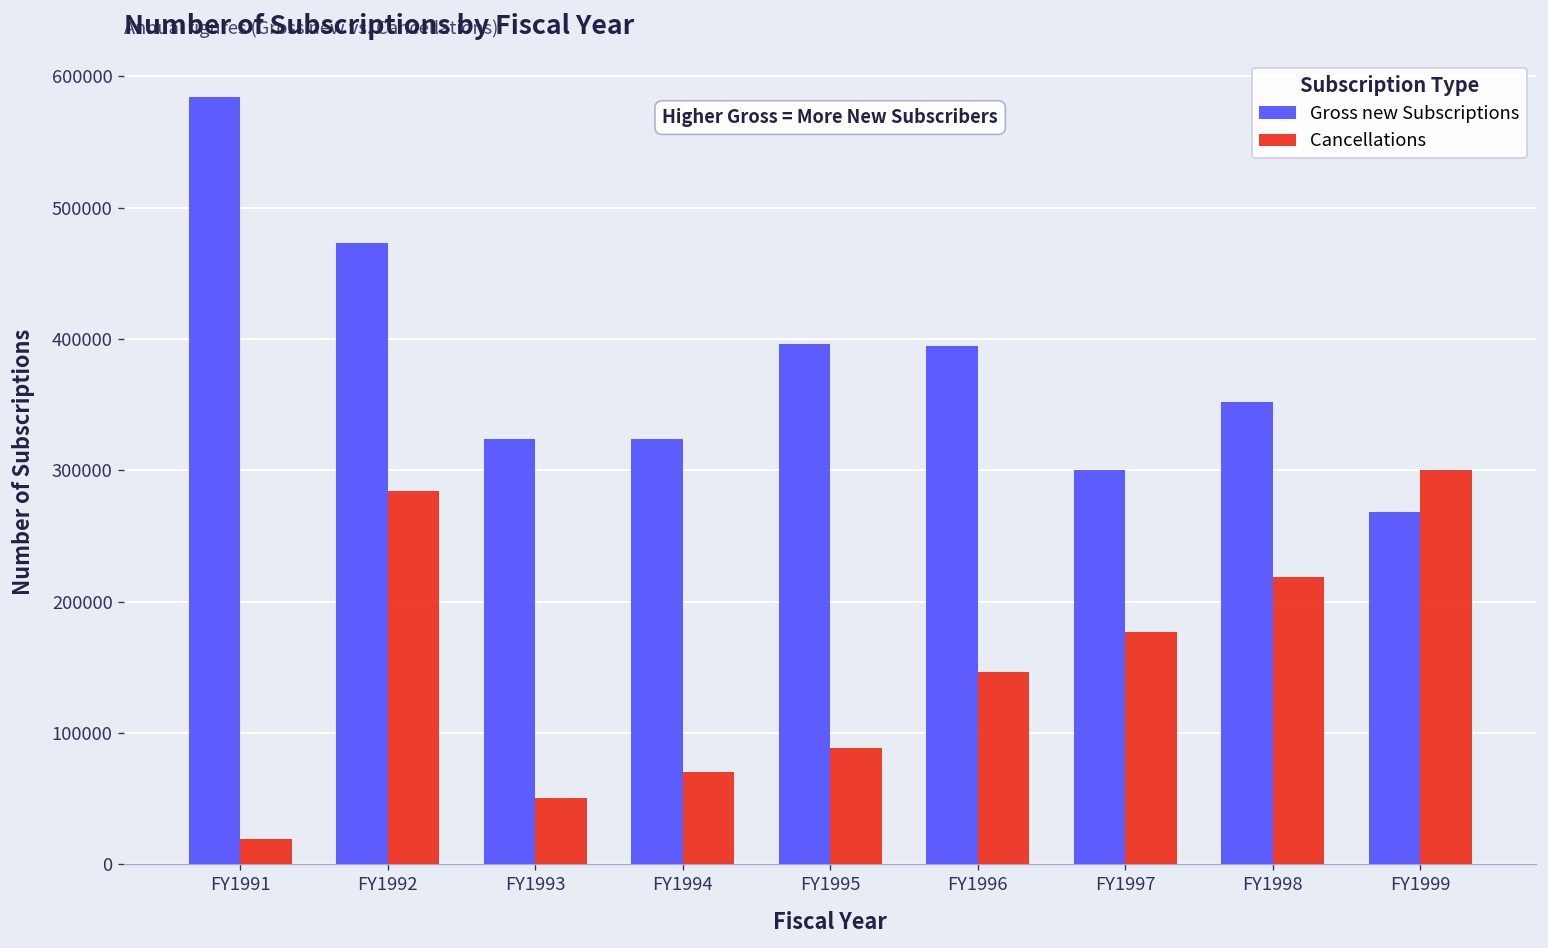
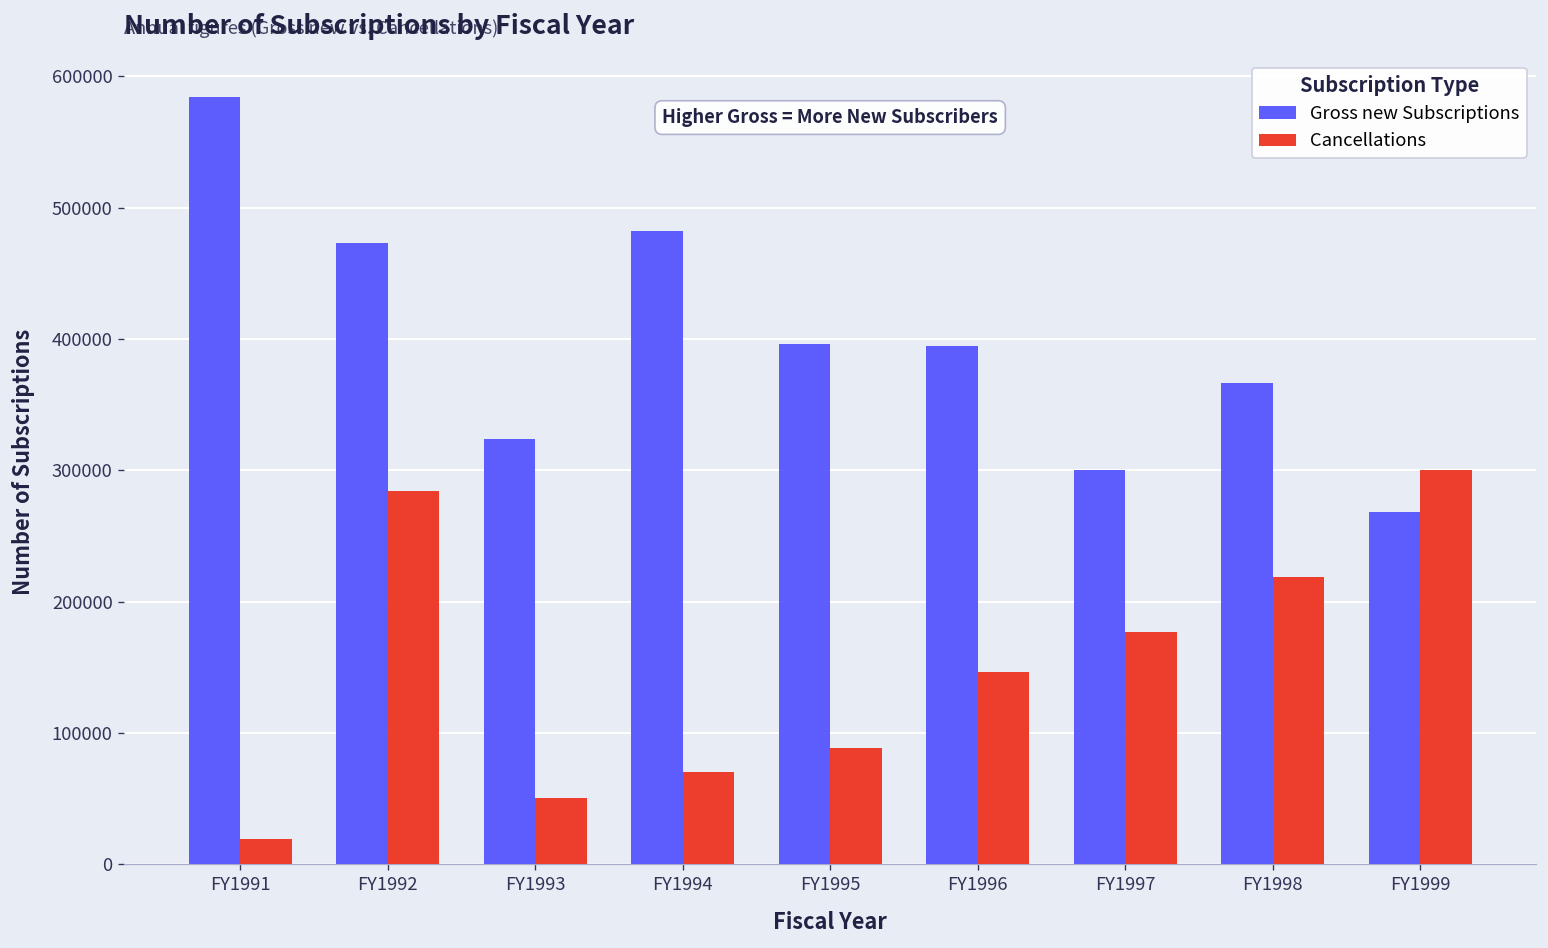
  {
    "Gross new Subscriptions": {
      "FY1991": 584000,
      "FY1992": 473000,
      "FY1993": 324000,
-     "FY1994": 324000,
+     "FY1994": 483000,
      "FY1995": 396000,
      "FY1996": 395000,
      "FY1997": 300000,
-     "FY1998": 352000,
+     "FY1998": 367000,
      "FY1999": 268000
    },
    "Cancellations": {
      "FY1991": 20000,
      "FY1992": 284000,
      "FY1993": 51000,
      "FY1994": 70000,
      "FY1995": 88000,
      "FY1996": 147000,
      "FY1997": 177000,
      "FY1998": 219000,
      "FY1999": 301000
    }
  }
